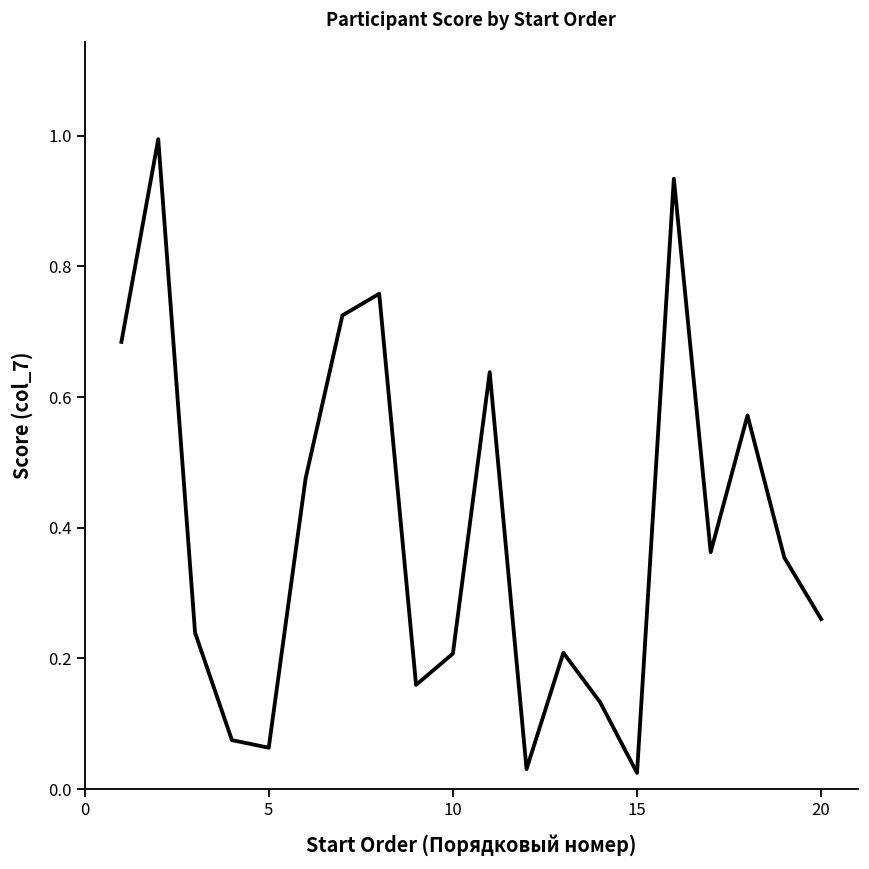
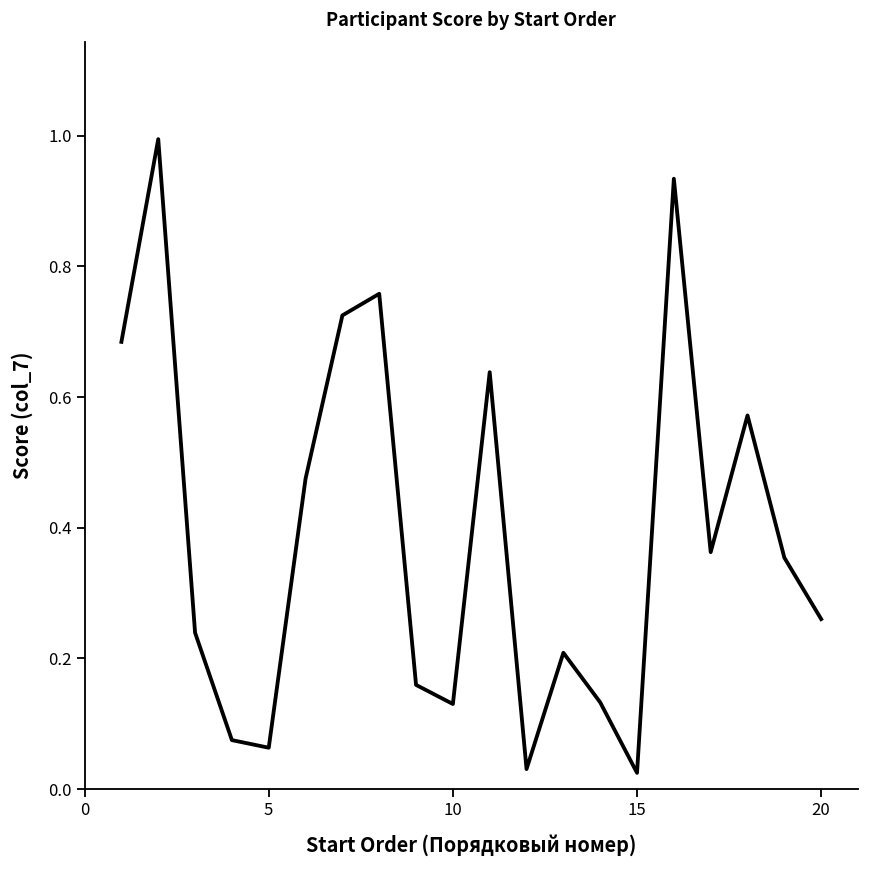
  {
    "5": 0.06,
-   "10": 0.21,
+   "10": 0.13,
    "15": 0.02,
    "20": 0.26
  }
